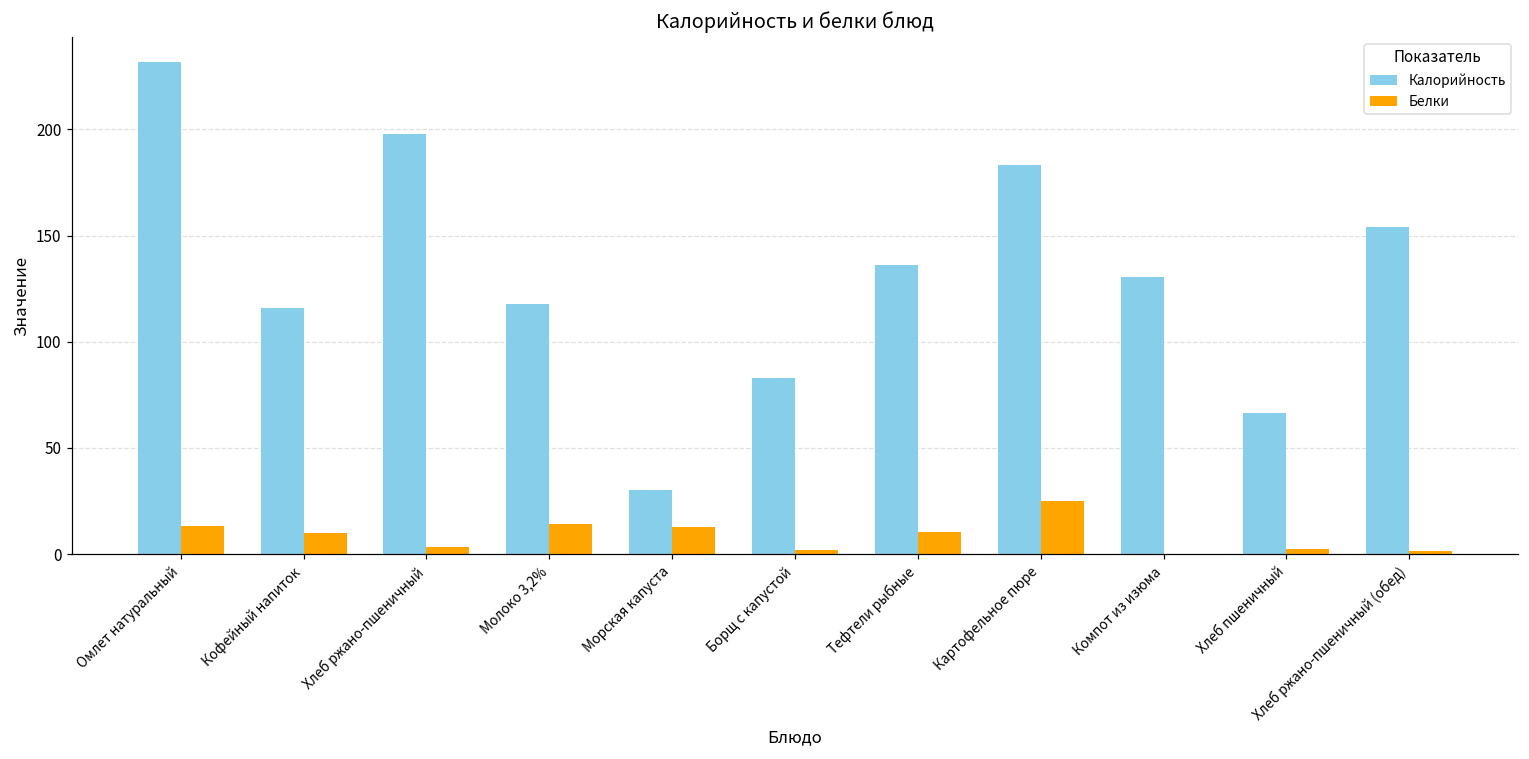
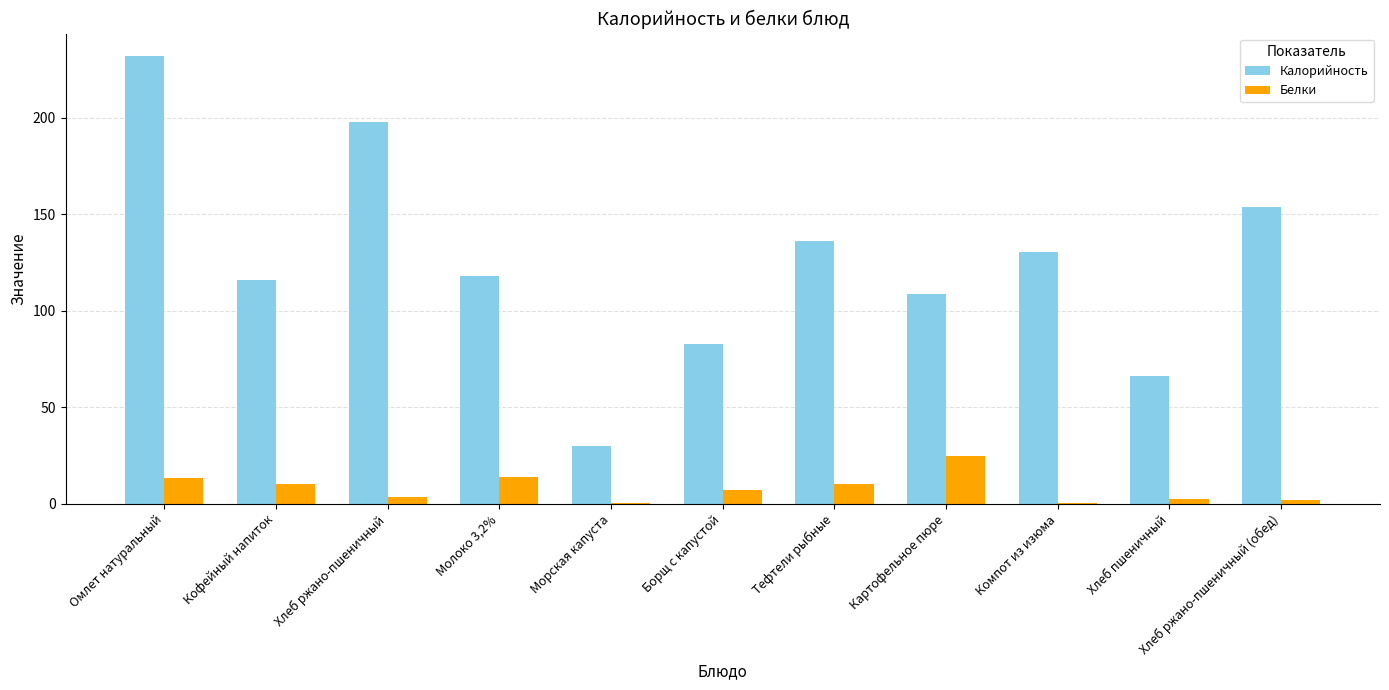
  {
    "Калорийность": {
      "Омлет натуральный": 232,
      "Кофейный напиток": 116,
      "Хлеб ржано-пшеничный": 198,
      "Молоко 3,2%": 118,
      "Морская капуста": 30,
      "Борщ с капустой": 83,
      "Тефтели рыбные": 136,
-     "Картофельное пюре": 183,
+     "Картофельное пюре": 109,
      "Компот из изюма": 131,
      "Хлеб пшеничный": 66,
      "Хлеб ржано-пшеничный (обед)": 154
    },
    "Белки": {
      "Омлет натуральный": 13,
      "Кофейный напиток": 10,
      "Хлеб ржано-пшеничный": 3,
      "Молоко 3,2%": 14,
-     "Морская капуста": 13,
-     "Борщ с капустой": 2,
+     "Морская капуста": 0,
+     "Борщ с капустой": 7,
      "Тефтели рыбные": 10,
      "Картофельное пюре": 25,
      "Хлеб пшеничный": 2,
      "Хлеб ржано-пшеничный (обед)": 2
    }
  }
